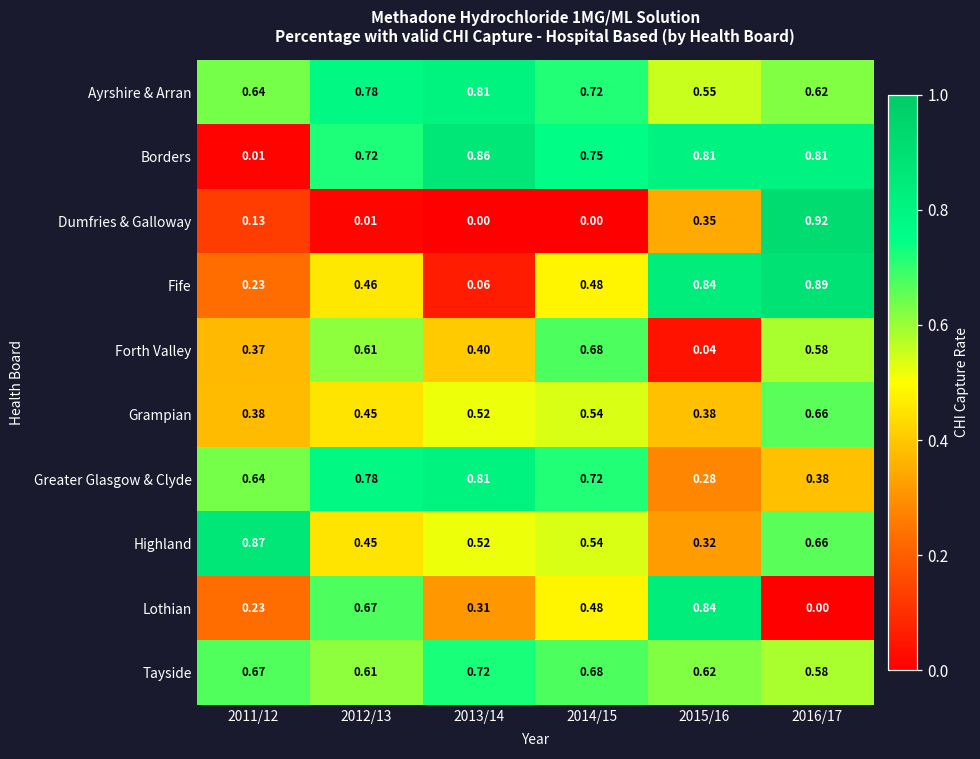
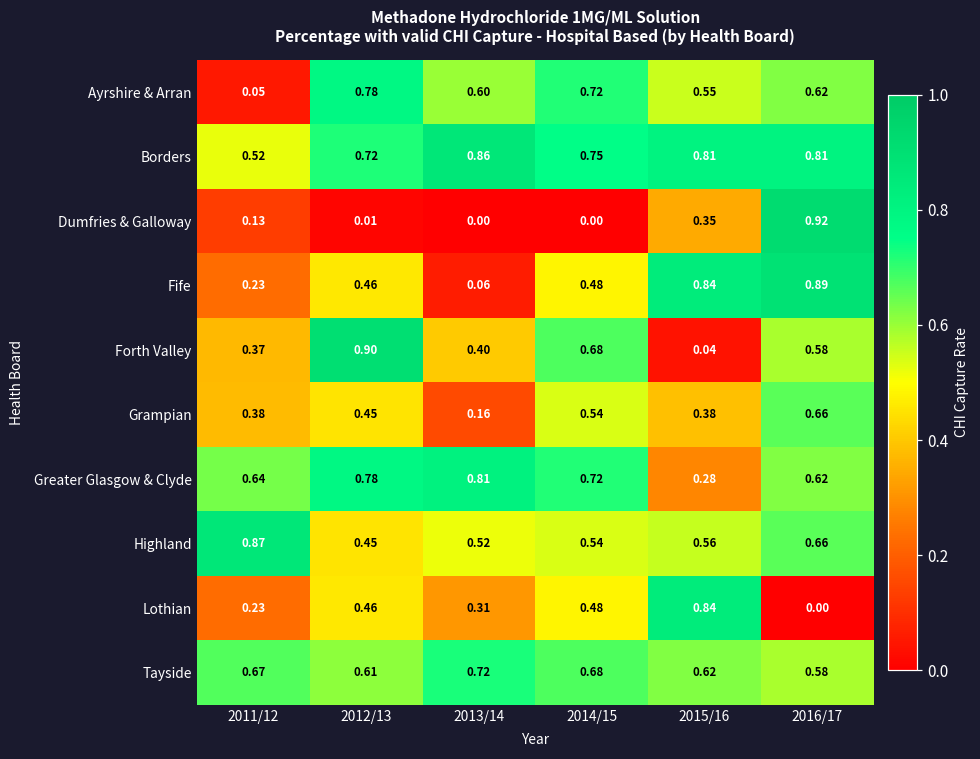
  {
    "Ayrshire & Arran": {
-     "2011/12": 0.64,
+     "2011/12": 0.05,
      "2012/13": 0.78,
-     "2013/14": 0.81,
+     "2013/14": 0.60,
      "2014/15": 0.72,
      "2015/16": 0.55,
      "2016/17": 0.62
    },
    "Borders": {
-     "2011/12": 0.01,
+     "2011/12": 0.52,
      "2012/13": 0.72,
      "2013/14": 0.86,
      "2014/15": 0.75,
      "2015/16": 0.81,
      "2016/17": 0.81
    },
    "Dumfries & Galloway": {
      "2011/12": 0.13,
      "2012/13": 0.01,
      "2013/14": 0.00,
      "2014/15": 0.00,
      "2015/16": 0.35,
      "2016/17": 0.92
    },
    "Fife": {
      "2011/12": 0.23,
      "2012/13": 0.46,
      "2013/14": 0.06,
      "2014/15": 0.48,
      "2015/16": 0.84,
      "2016/17": 0.89
    },
    "Forth Valley": {
      "2011/12": 0.37,
-     "2012/13": 0.61,
+     "2012/13": 0.90,
      "2013/14": 0.40,
      "2014/15": 0.68,
      "2015/16": 0.04,
      "2016/17": 0.58
    },
    "Grampian": {
      "2011/12": 0.38,
      "2012/13": 0.45,
-     "2013/14": 0.52,
+     "2013/14": 0.16,
      "2014/15": 0.54,
      "2015/16": 0.38,
      "2016/17": 0.66
    },
    "Greater Glasgow & Clyde": {
      "2011/12": 0.64,
      "2012/13": 0.78,
      "2013/14": 0.81,
      "2014/15": 0.72,
      "2015/16": 0.28,
-     "2016/17": 0.38
+     "2016/17": 0.62
    },
    "Highland": {
      "2011/12": 0.87,
      "2012/13": 0.45,
      "2013/14": 0.52,
      "2014/15": 0.54,
-     "2015/16": 0.32,
+     "2015/16": 0.56,
      "2016/17": 0.66
    },
    "Lothian": {
      "2011/12": 0.23,
-     "2012/13": 0.67,
+     "2012/13": 0.46,
      "2013/14": 0.31,
      "2014/15": 0.48,
      "2015/16": 0.84,
      "2016/17": 0.00
    },
    "Tayside": {
      "2011/12": 0.67,
      "2012/13": 0.61,
      "2013/14": 0.72,
      "2014/15": 0.68,
      "2015/16": 0.62,
      "2016/17": 0.58
    }
  }
